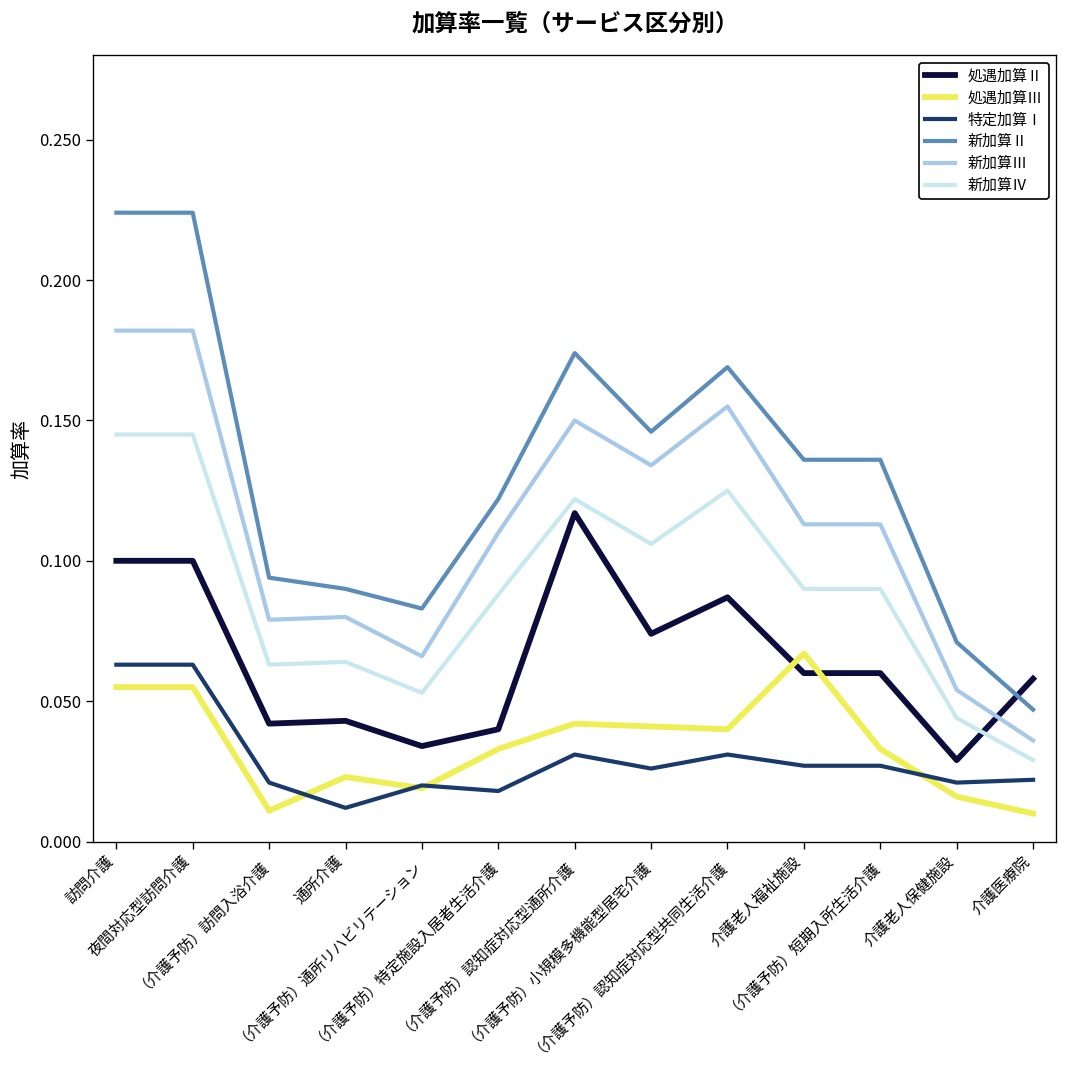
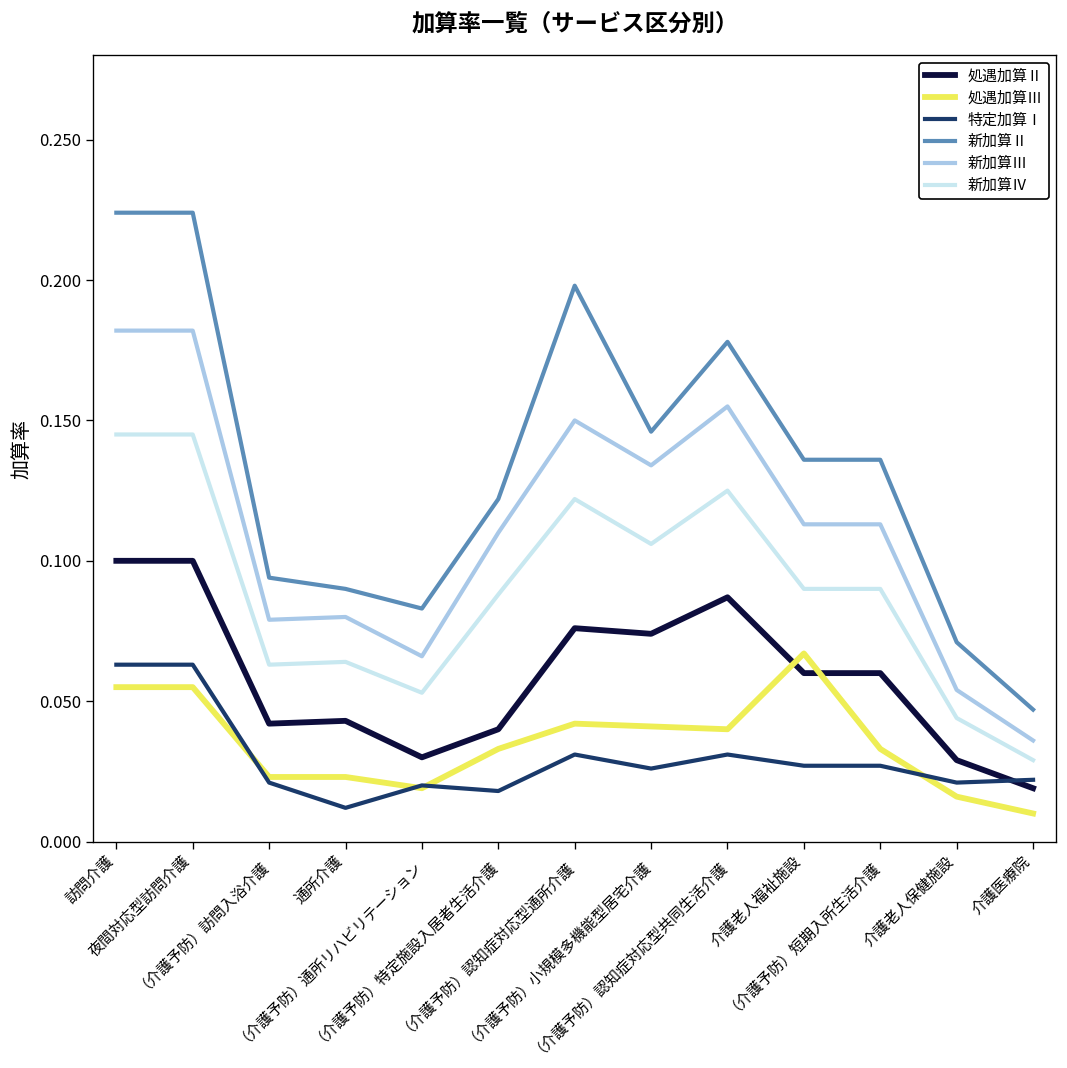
  {
    "処遇加算Ⅱ": {
      "訪問介護": 0.100,
      "夜間対応型訪問介護": 0.100,
      "（介護予防）訪問入浴介護": 0.042,
      "通所介護": 0.043,
-     "（介護予防）通所リハビリテーション": 0.034,
+     "（介護予防）通所リハビリテーション": 0.030,
      "（介護予防）特定施設入居者生活介護": 0.040,
-     "（介護予防）認知症対応型通所介護": 0.117,
+     "（介護予防）認知症対応型通所介護": 0.076,
      "（介護予防）小規模多機能型居宅介護": 0.074,
      "（介護予防）認知症対応型共同生活介護": 0.087,
      "介護老人福祉施設": 0.060,
      "（介護予防）短期入所生活介護": 0.060,
      "介護老人保健施設": 0.029,
-     "介護医療院": 0.058
+     "介護医療院": 0.019
    },
    "処遇加算Ⅲ": {
      "訪問介護": 0.055,
      "夜間対応型訪問介護": 0.055,
-     "（介護予防）訪問入浴介護": 0.011,
+     "（介護予防）訪問入浴介護": 0.023,
      "通所介護": 0.023,
      "（介護予防）特定施設入居者生活介護": 0.033,
      "（介護予防）認知症対応型通所介護": 0.042,
      "（介護予防）小規模多機能型居宅介護": 0.041,
      "（介護予防）認知症対応型共同生活介護": 0.040,
      "介護老人福祉施設": 0.067,
      "（介護予防）短期入所生活介護": 0.033,
      "介護老人保健施設": 0.016,
      "介護医療院": 0.010
    },
    "特定加算Ⅰ": {
      "訪問介護": 0.063,
      "夜間対応型訪問介護": 0.063,
      "（介護予防）訪問入浴介護": 0.021,
      "通所介護": 0.012,
      "（介護予防）特定施設入居者生活介護": 0.018,
      "（介護予防）認知症対応型通所介護": 0.031,
      "（介護予防）小規模多機能型居宅介護": 0.026,
      "（介護予防）認知症対応型共同生活介護": 0.031,
      "介護老人福祉施設": 0.027,
      "（介護予防）短期入所生活介護": 0.027,
      "介護老人保健施設": 0.021,
      "介護医療院": 0.022
    },
    "新加算Ⅱ": {
      "訪問介護": 0.224,
      "夜間対応型訪問介護": 0.224,
      "（介護予防）訪問入浴介護": 0.094,
      "通所介護": 0.090,
      "（介護予防）通所リハビリテーション": 0.083,
      "（介護予防）特定施設入居者生活介護": 0.122,
-     "（介護予防）認知症対応型通所介護": 0.174,
+     "（介護予防）認知症対応型通所介護": 0.198,
      "（介護予防）小規模多機能型居宅介護": 0.146,
-     "（介護予防）認知症対応型共同生活介護": 0.169,
+     "（介護予防）認知症対応型共同生活介護": 0.178,
      "介護老人福祉施設": 0.136,
      "（介護予防）短期入所生活介護": 0.136,
      "介護老人保健施設": 0.071,
      "介護医療院": 0.047
    }
  }
